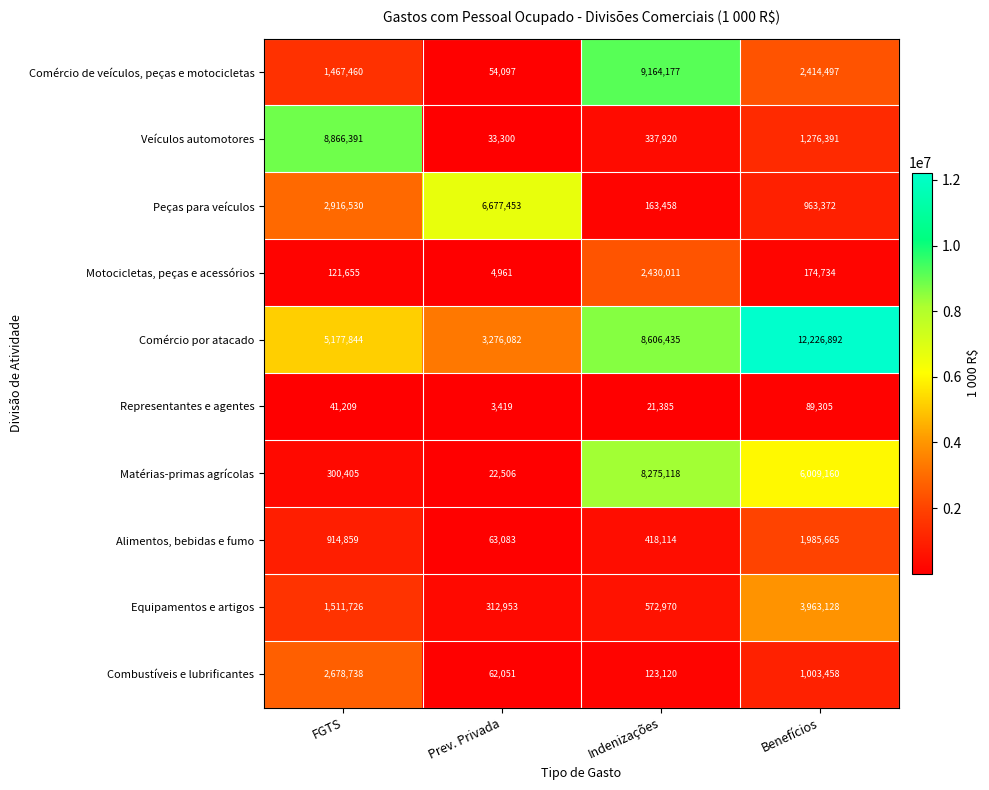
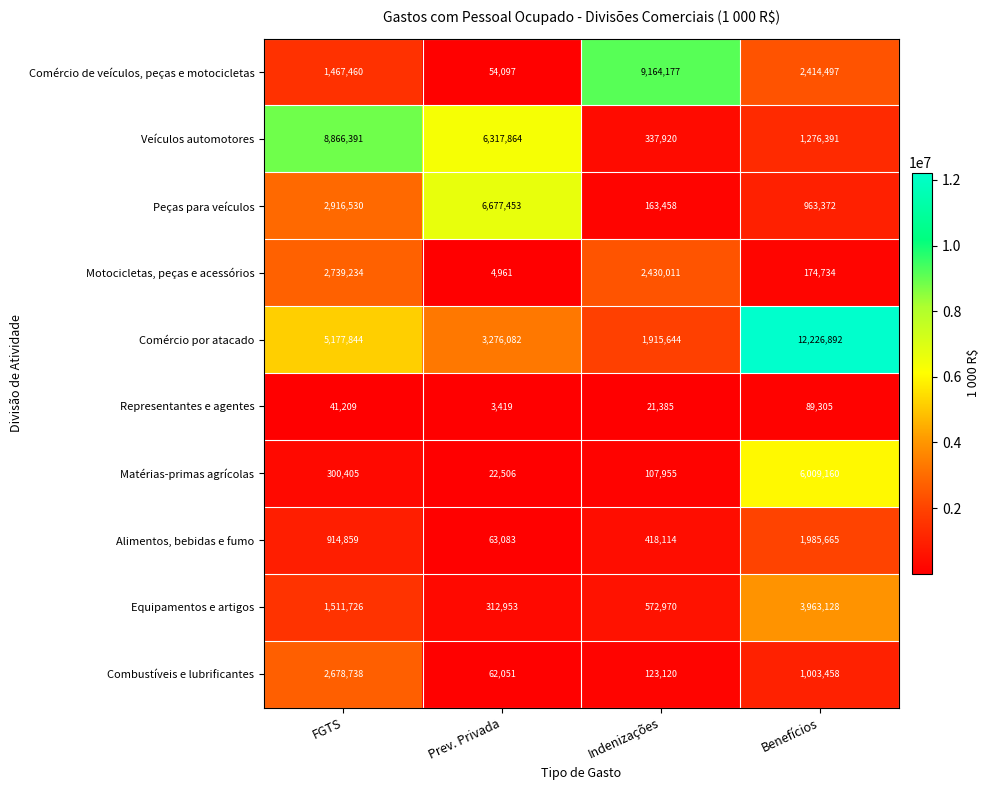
  {
    "Comércio de veículos, peças e motocicletas": {
      "FGTS": "1,467,460",
      "Prev. Privada": "54,097",
      "Indenizações": "9,164,177",
      "Benefícios": "2,414,497"
    },
    "Veículos automotores": {
      "FGTS": "8,866,391",
-     "Prev. Privada": "33,300",
+     "Prev. Privada": "6,317,864",
      "Indenizações": "337,920",
      "Benefícios": "1,276,391"
    },
    "Peças para veículos": {
      "FGTS": "2,916,530",
      "Prev. Privada": "6,677,453",
      "Indenizações": "163,458",
      "Benefícios": "963,372"
    },
    "Motocicletas, peças e acessórios": {
-     "FGTS": "121,655",
+     "FGTS": "2,739,234",
      "Prev. Privada": "4,961",
      "Indenizações": "2,430,011",
      "Benefícios": "174,734"
    },
    "Comércio por atacado": {
      "FGTS": "5,177,844",
      "Prev. Privada": "3,276,082",
-     "Indenizações": "8,606,435",
+     "Indenizações": "1,915,644",
      "Benefícios": "12,226,892"
    },
    "Representantes e agentes": {
      "FGTS": "41,209",
      "Prev. Privada": "3,419",
      "Indenizações": "21,385",
      "Benefícios": "89,305"
    },
    "Matérias-primas agrícolas": {
      "FGTS": "300,405",
      "Prev. Privada": "22,506",
-     "Indenizações": "8,275,118",
+     "Indenizações": "107,955",
      "Benefícios": "6,009,160"
    },
    "Alimentos, bebidas e fumo": {
      "FGTS": "914,859",
      "Prev. Privada": "63,083",
      "Indenizações": "418,114",
      "Benefícios": "1,985,665"
    },
    "Equipamentos e artigos": {
      "FGTS": "1,511,726",
      "Prev. Privada": "312,953",
      "Indenizações": "572,970",
      "Benefícios": "3,963,128"
    },
    "Combustíveis e lubrificantes": {
      "FGTS": "2,678,738",
      "Prev. Privada": "62,051",
      "Indenizações": "123,120",
      "Benefícios": "1,003,458"
    }
  }
